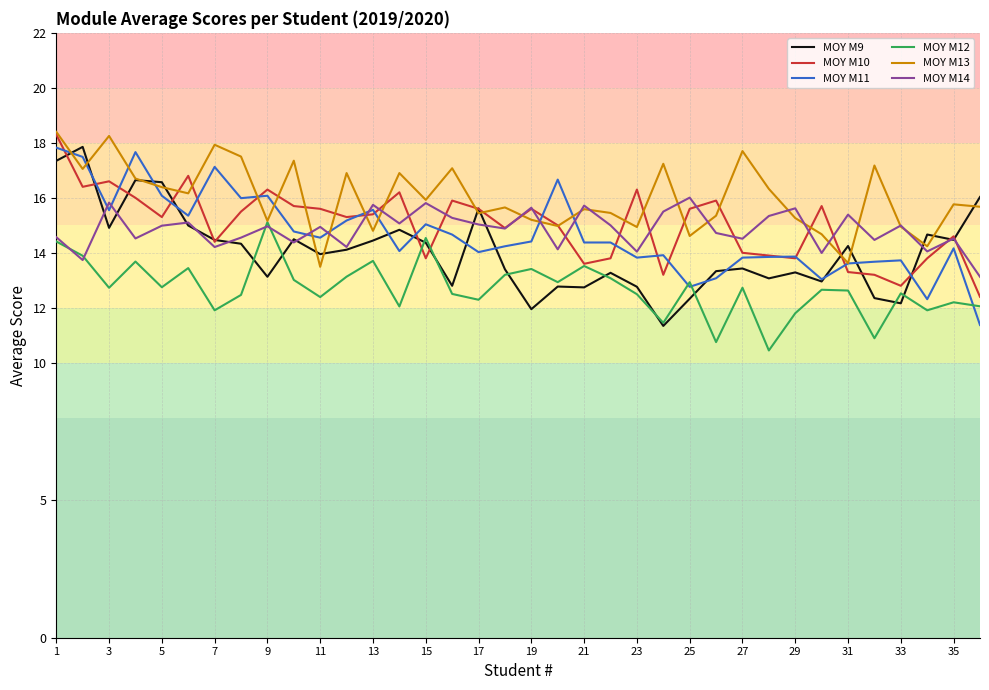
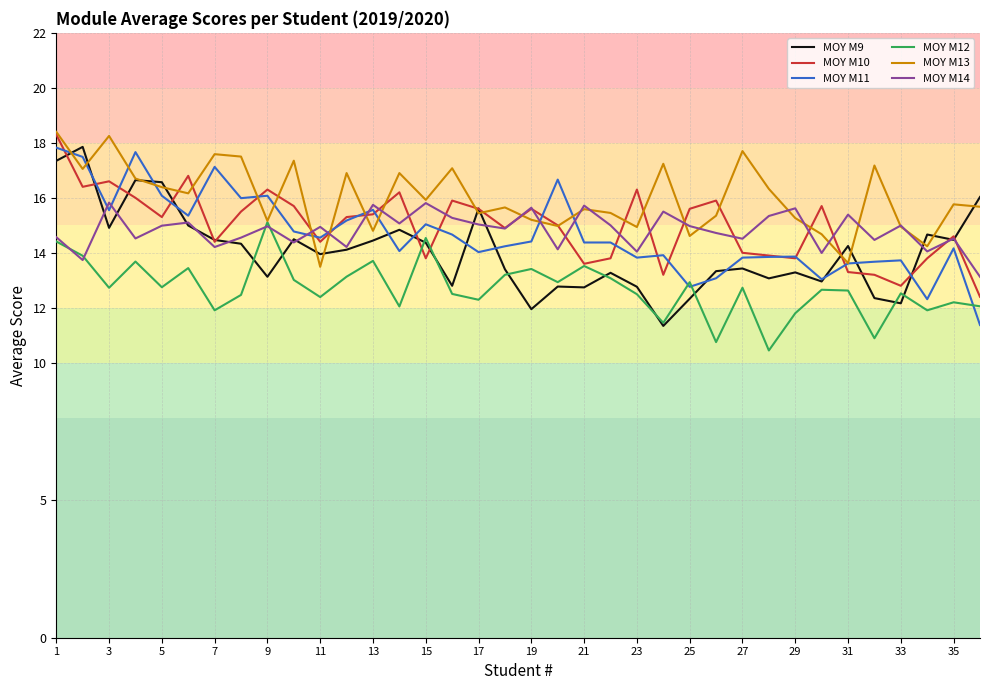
  {
    "MOY M9": {
      "1": 17.3,
      "3": 14.9,
      "5": 16.6,
      "9": 13.1,
      "11": 14.0,
      "13": 14.4,
      "15": 14.4,
      "19": 12.0,
      "21": 12.7,
      "23": 12.8,
      "25": 12.3,
      "27": 13.4,
      "29": 13.3,
      "31": 14.2,
      "33": 12.2
    },
    "MOY M10": {
      "1": 18.3,
      "3": 16.6,
      "5": 15.3,
      "9": 16.3,
-     "11": 15.6,
+     "11": 14.4,
      "13": 15.4,
      "15": 13.8,
      "23": 16.3,
      "25": 15.6,
      "27": 14.0,
      "31": 13.3,
      "33": 12.8
    },
    "MOY M11": {
      "1": 17.8,
      "3": 15.6,
      "5": 16.1,
      "7": 17.1,
      "9": 16.1,
      "11": 14.6,
      "13": 15.6,
      "15": 15.0,
      "17": 14.0,
      "19": 14.4,
      "21": 14.4,
      "23": 13.8,
      "25": 12.8,
      "27": 13.8,
      "33": 13.7,
      "35": 14.2
    },
    "MOY M12": {
      "1": 14.4,
      "3": 12.7,
      "5": 12.7,
      "7": 11.9,
      "11": 12.4,
      "13": 13.7,
      "15": 14.5,
      "17": 12.3,
      "19": 13.4,
      "23": 12.5,
      "25": 12.9,
      "27": 12.7,
      "29": 11.8,
      "31": 12.6,
      "33": 12.5,
      "35": 12.2
    },
    "MOY M13": {
      "1": 18.4,
      "3": 18.3,
      "5": 16.4,
-     "7": 17.9,
+     "7": 17.6,
      "11": 13.5,
      "13": 14.8,
      "15": 15.9,
      "17": 15.4,
      "19": 15.2,
      "21": 15.6,
      "23": 14.9,
      "25": 14.6,
      "27": 17.7,
      "29": 15.3,
      "35": 15.8
    },
    "MOY M14": {
      "1": 14.6,
      "3": 15.8,
      "5": 15.0,
      "7": 14.2,
      "9": 15.0,
      "11": 14.9,
      "13": 15.7,
      "15": 15.8,
      "17": 15.0,
      "21": 15.7,
      "23": 14.0,
-     "25": 16.0,
+     "25": 15.0,
      "27": 14.5,
      "29": 15.6,
      "31": 15.4
    }
  }
